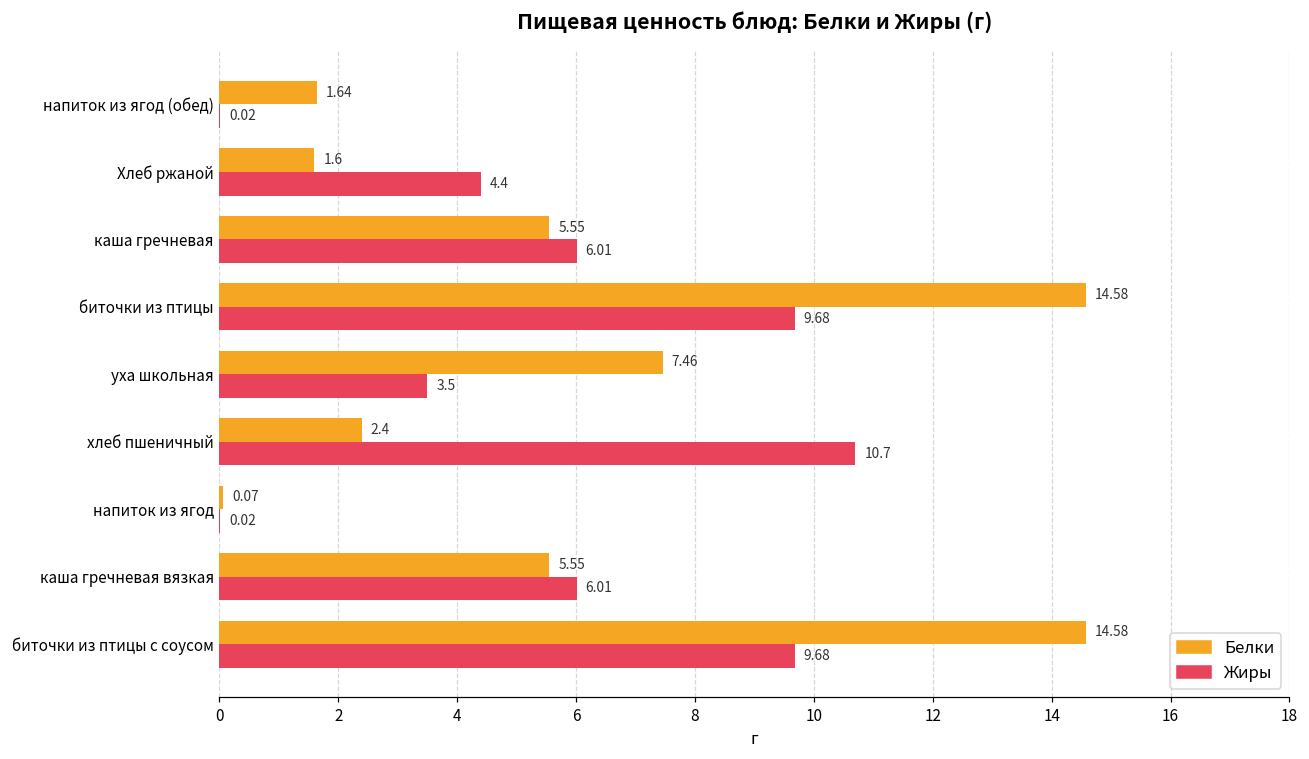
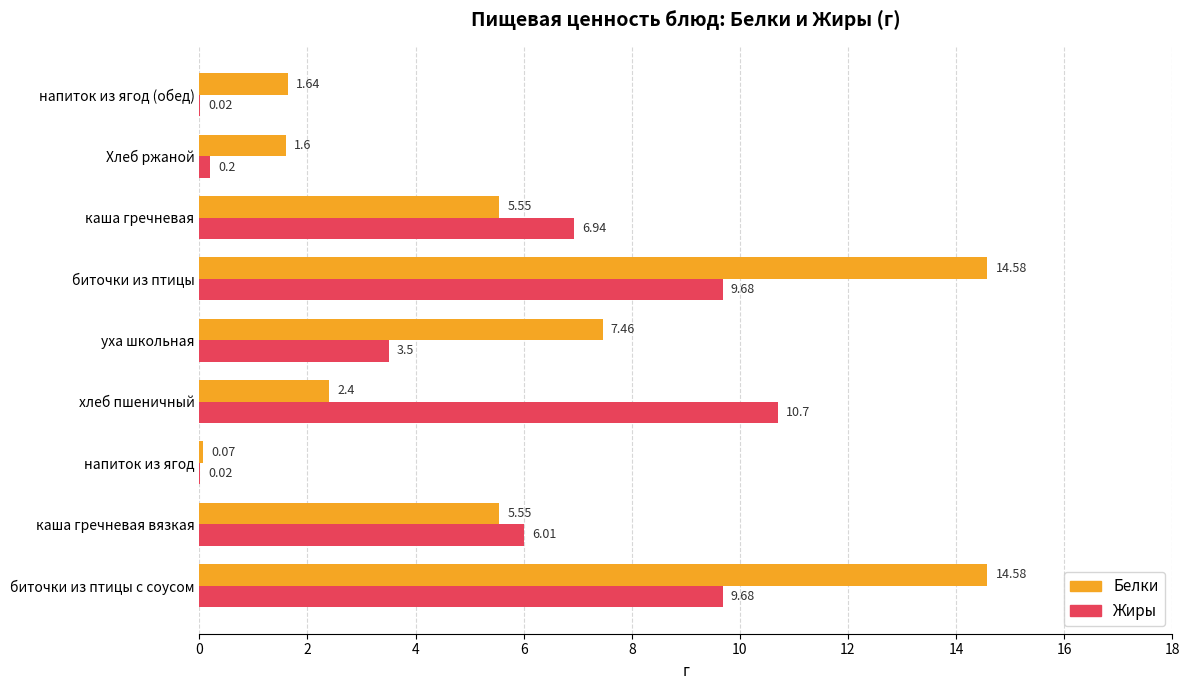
  {
    "Белки": {
      "напиток из ягод (обед)": 1.64,
      "Хлеб ржаной": 1.6,
      "каша гречневая": 5.55,
      "биточки из птицы": 14.58,
      "уха школьная": 7.46,
      "хлеб пшеничный": 2.4,
      "напиток из ягод": 0.07,
      "каша гречневая вязкая": 5.55,
      "биточки из птицы с соусом": 14.58
    },
    "Жиры": {
      "напиток из ягод (обед)": 0.02,
-     "Хлеб ржаной": 4.4,
-     "каша гречневая": 6.01,
+     "Хлеб ржаной": 0.2,
+     "каша гречневая": 6.94,
      "биточки из птицы": 9.68,
      "уха школьная": 3.5,
      "хлеб пшеничный": 10.7,
      "напиток из ягод": 0.02,
      "каша гречневая вязкая": 6.01,
      "биточки из птицы с соусом": 9.68
    }
  }
